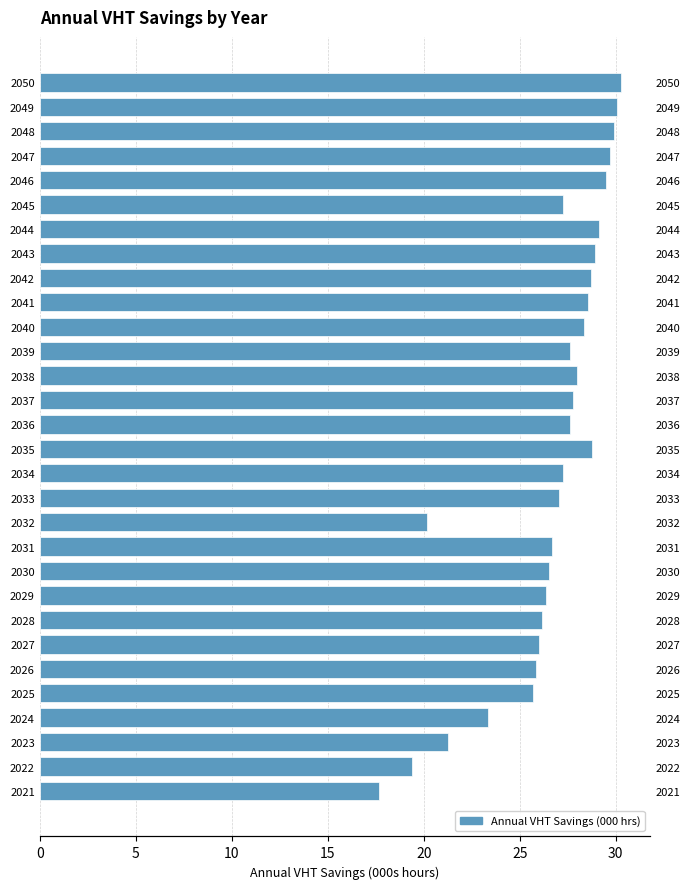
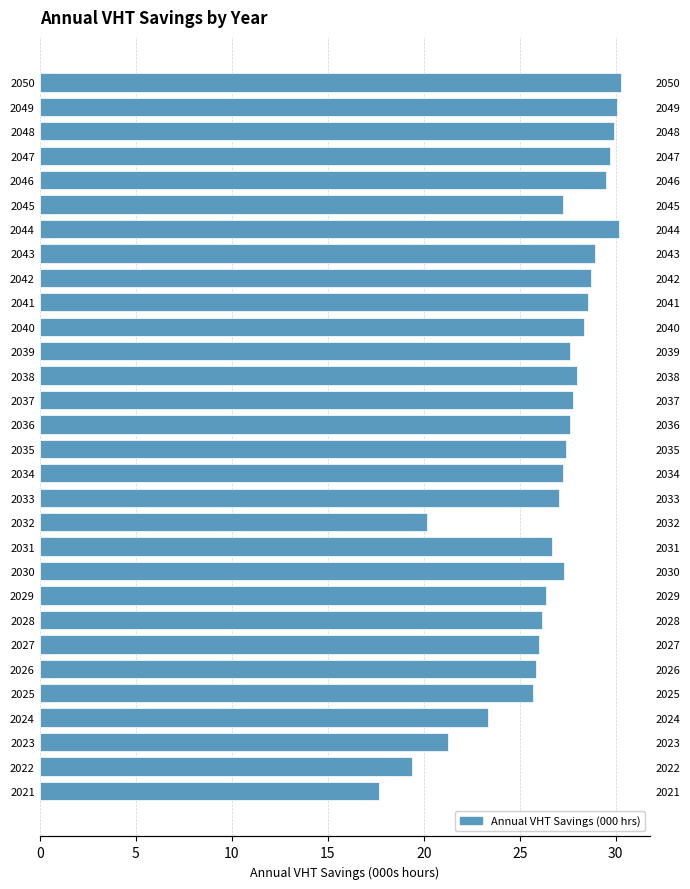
  {
    "2050": 30.3,
    "2049": 30.1,
    "2048": 29.9,
    "2047": 29.7,
    "2046": 29.5,
    "2045": 27.3,
-   "2044": 29.1,
+   "2044": 30.2,
    "2043": 28.9,
    "2042": 28.7,
    "2041": 28.5,
    "2040": 28.3,
    "2039": 27.6,
    "2038": 28.0,
    "2037": 27.8,
    "2036": 27.6,
-   "2035": 28.7,
+   "2035": 27.4,
    "2034": 27.2,
    "2033": 27.1,
    "2032": 20.2,
    "2031": 26.7,
-   "2030": 26.5,
+   "2030": 27.3,
    "2029": 26.4,
    "2028": 26.2,
    "2027": 26.0,
    "2026": 25.8,
    "2025": 25.7,
    "2024": 23.4,
    "2023": 21.3,
    "2022": 19.4,
    "2021": 17.7
  }
